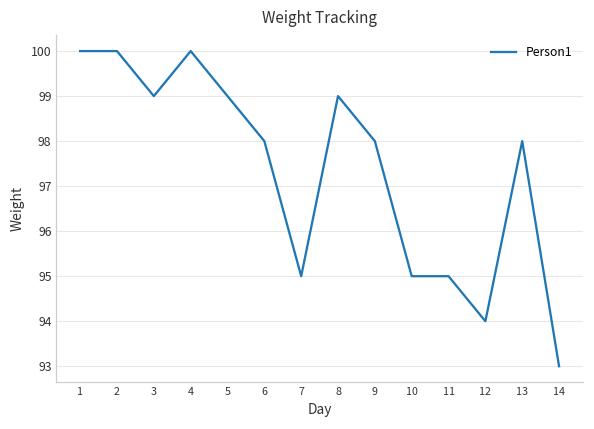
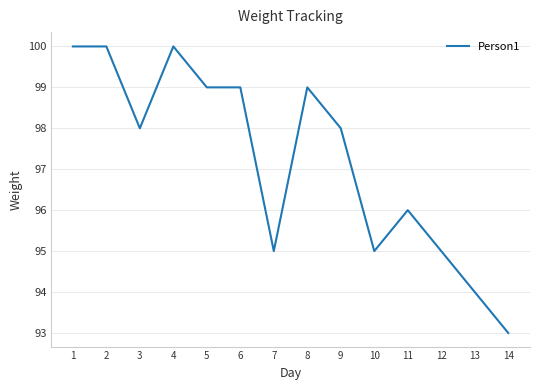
  {
    "1": 100,
    "2": 100,
-   "3": 99,
+   "3": 98,
    "4": 100,
    "5": 99,
-   "6": 98,
+   "6": 99,
    "7": 95,
    "8": 99,
    "9": 98,
    "10": 95,
-   "11": 95,
-   "12": 94,
-   "13": 98,
+   "11": 96,
+   "12": 95,
+   "13": 94,
    "14": 93
  }
